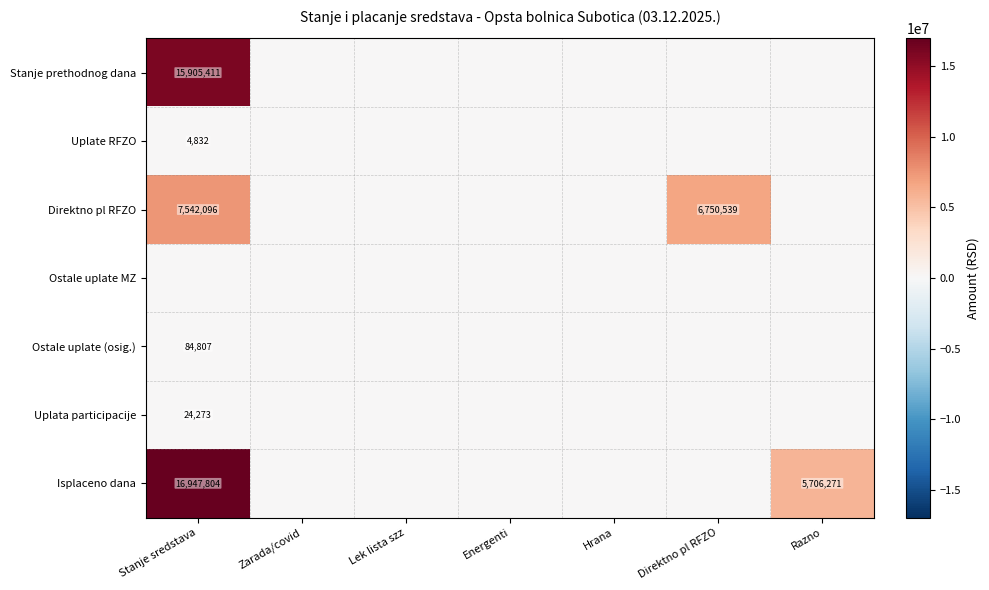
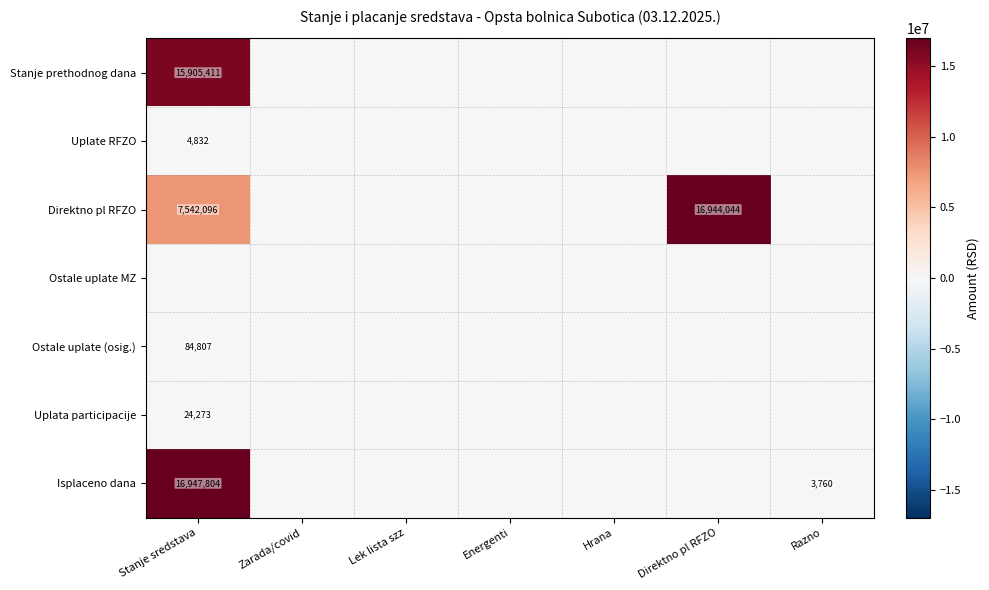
  {
    "Direktno pl RFZO": {
-     "Direktno pl RFZO": "6,750,539"
+     "Direktno pl RFZO": "16,944,044"
    },
    "Isplaceno dana": {
-     "Razno": "5,706,271"
+     "Razno": "3,760"
    }
  }
